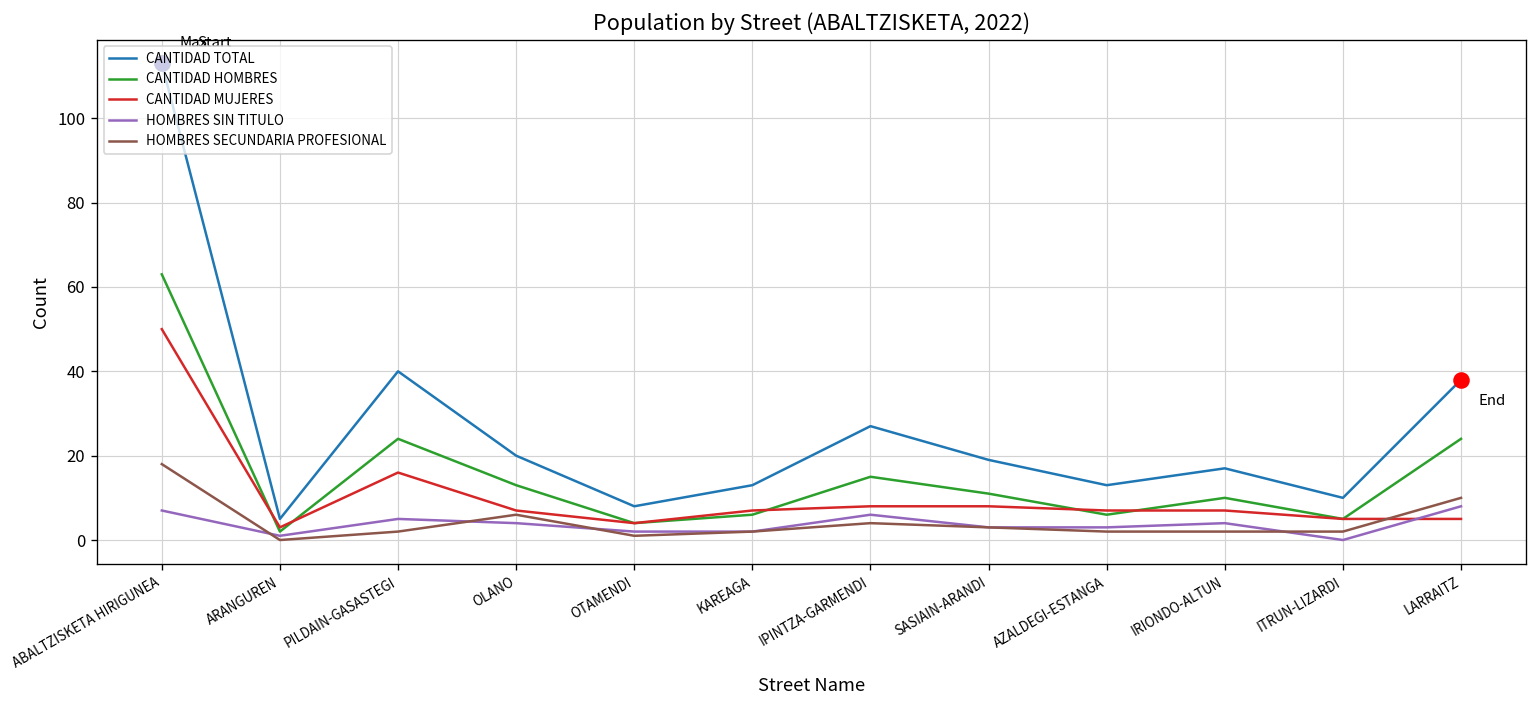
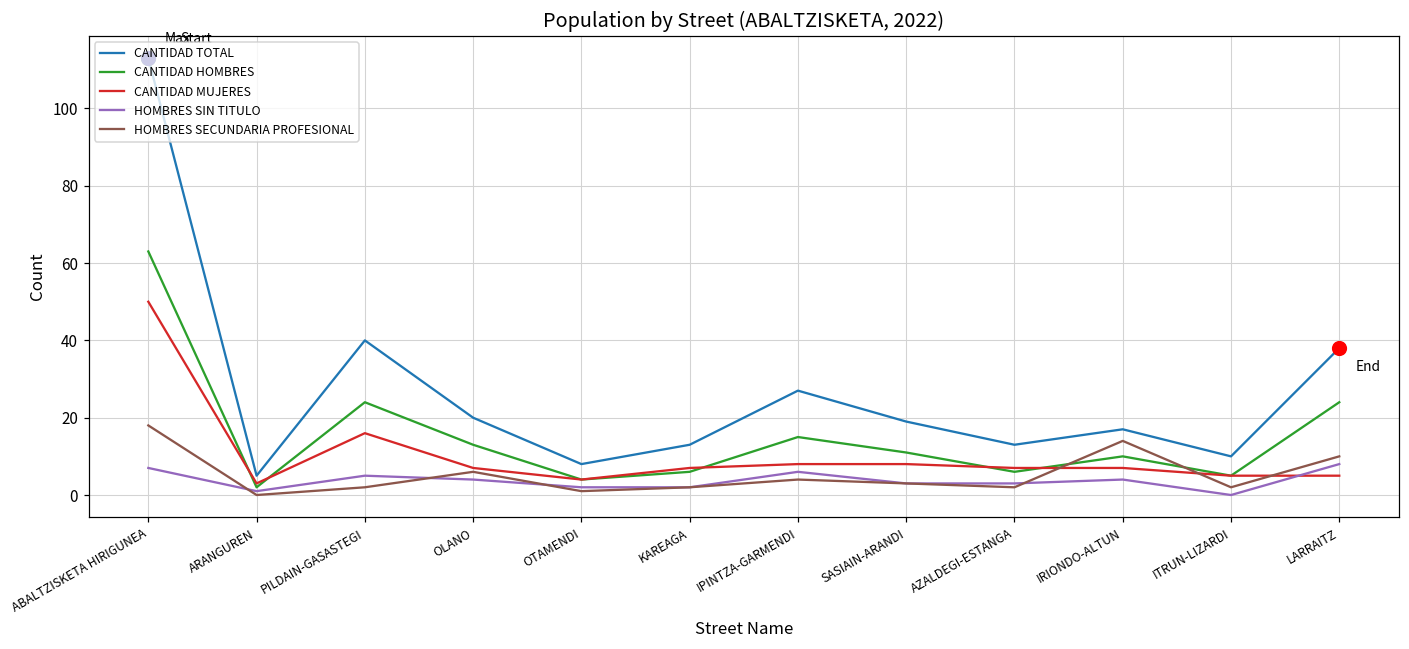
  {
    "CANTIDAD TOTAL": {
      "ARANGUREN": 5,
      "PILDAIN-GASASTEGI": 40,
      "OLANO": 20,
      "OTAMENDI": 8,
      "KAREAGA": 13,
      "IPINTZA-GARMENDI": 27,
      "SASIAIN-ARANDI": 19,
      "AZALDEGI-ESTANGA": 13,
      "IRIONDO-ALTUN": 17,
      "ITRUN-LIZARDI": 10
    },
    "CANTIDAD HOMBRES": {
      "ABALTZISKETA HIRIGUNEA": 63,
      "ARANGUREN": 2,
      "PILDAIN-GASASTEGI": 24,
      "OLANO": 13,
      "KAREAGA": 6,
      "IPINTZA-GARMENDI": 15,
      "SASIAIN-ARANDI": 11,
      "AZALDEGI-ESTANGA": 6,
      "IRIONDO-ALTUN": 10,
      "LARRAITZ": 24
    },
    "CANTIDAD MUJERES": {
      "ABALTZISKETA HIRIGUNEA": 50,
      "ARANGUREN": 3,
      "PILDAIN-GASASTEGI": 16,
      "OLANO": 7,
      "KAREAGA": 7,
      "IPINTZA-GARMENDI": 8,
      "SASIAIN-ARANDI": 8,
      "AZALDEGI-ESTANGA": 7,
      "IRIONDO-ALTUN": 7,
      "LARRAITZ": 5
    },
    "HOMBRES SIN TITULO": {
      "ABALTZISKETA HIRIGUNEA": 7,
      "ARANGUREN": 1,
      "PILDAIN-GASASTEGI": 5,
      "OLANO": 4,
      "OTAMENDI": 2,
      "IPINTZA-GARMENDI": 6,
      "AZALDEGI-ESTANGA": 3,
      "IRIONDO-ALTUN": 4,
      "ITRUN-LIZARDI": 0,
      "LARRAITZ": 8
    },
    "HOMBRES SECUNDARIA PROFESIONAL": {
      "ABALTZISKETA HIRIGUNEA": 18,
      "ARANGUREN": 0,
      "PILDAIN-GASASTEGI": 2,
      "OLANO": 6,
      "OTAMENDI": 1,
      "IPINTZA-GARMENDI": 4,
      "AZALDEGI-ESTANGA": 2,
-     "IRIONDO-ALTUN": 2,
+     "IRIONDO-ALTUN": 14,
      "ITRUN-LIZARDI": 2,
      "LARRAITZ": 10
    }
  }
